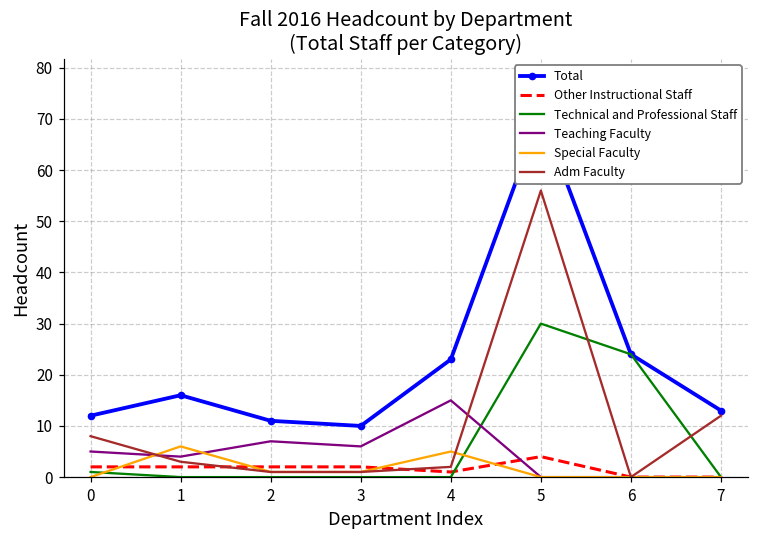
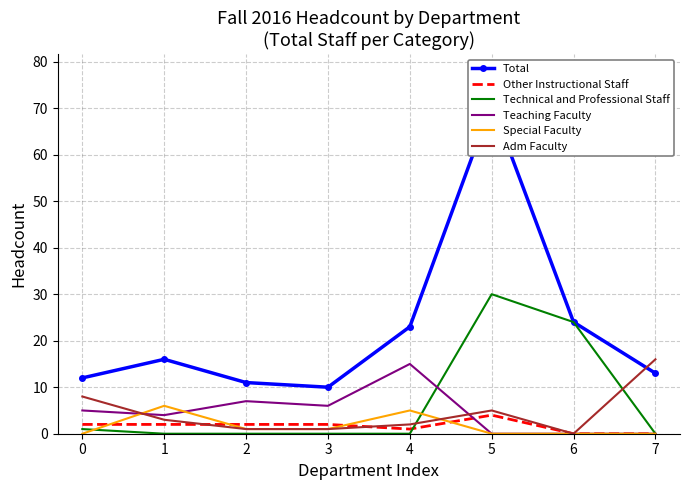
  {
    "Total": {
      "0": 12,
      "1": 16,
      "2": 11,
      "3": 10,
      "4": 23,
      "7": 13
    },
    "Other Instructional Staff": {
      "0": 2,
      "1": 2,
      "2": 2,
      "3": 2,
      "4": 1,
      "5": 4
    },
    "Technical and Professional Staff": {
      "0": 1,
      "1": 0,
      "2": 0,
      "3": 0,
      "4": 0,
      "5": 30
    },
    "Teaching Faculty": {
      "0": 5,
      "1": 4,
      "2": 7,
      "3": 6,
      "4": 15
    },
    "Special Faculty": {
      "0": 0,
      "1": 6,
      "4": 5
    },
    "Adm Faculty": {
      "0": 8,
      "1": 3,
      "4": 2,
-     "5": 56,
-     "7": 12
+     "5": 5,
+     "7": 16
    }
  }
